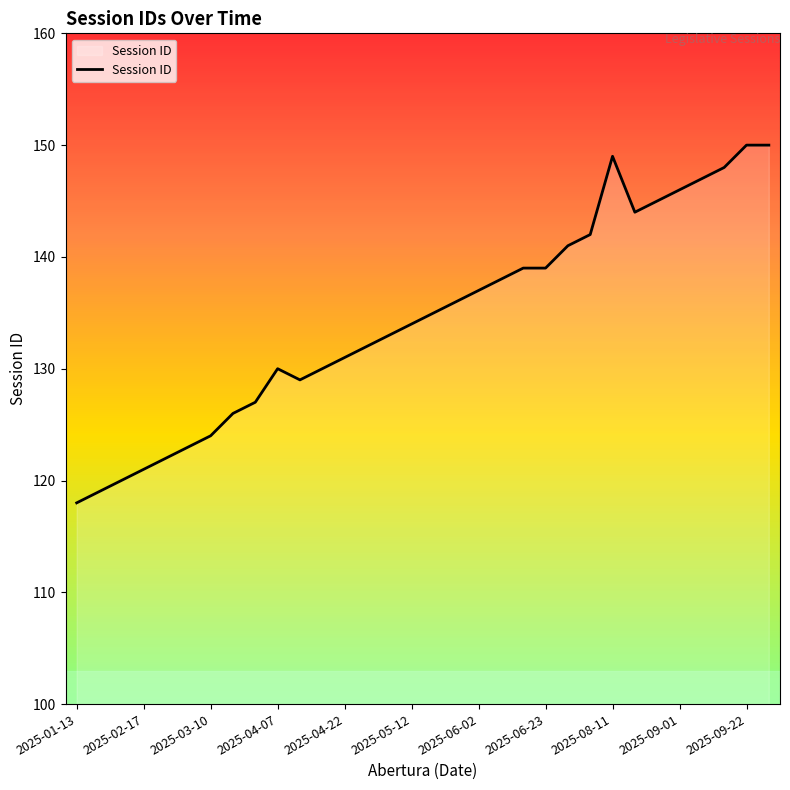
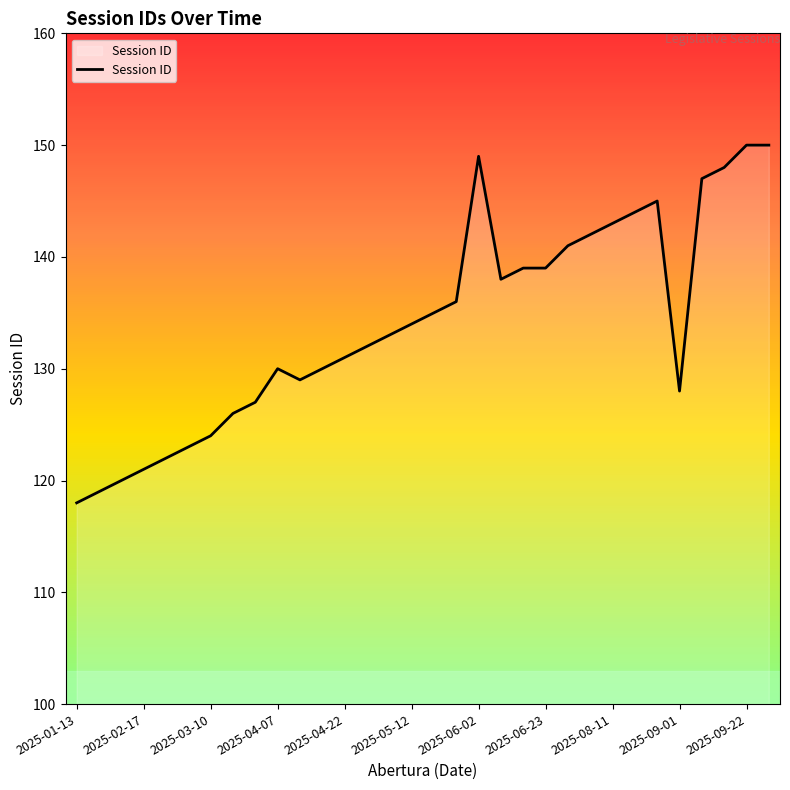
  {
    "2025-01-13": 118,
    "2025-02-17": 121,
    "2025-03-10": 124,
    "2025-04-07": 130,
    "2025-05-12": 134,
-   "2025-06-02": 137,
+   "2025-06-02": 149,
    "2025-06-23": 139,
-   "2025-08-11": 149,
-   "2025-09-01": 146,
+   "2025-08-11": 143,
+   "2025-09-01": 128,
    "2025-09-22": 150
  }
